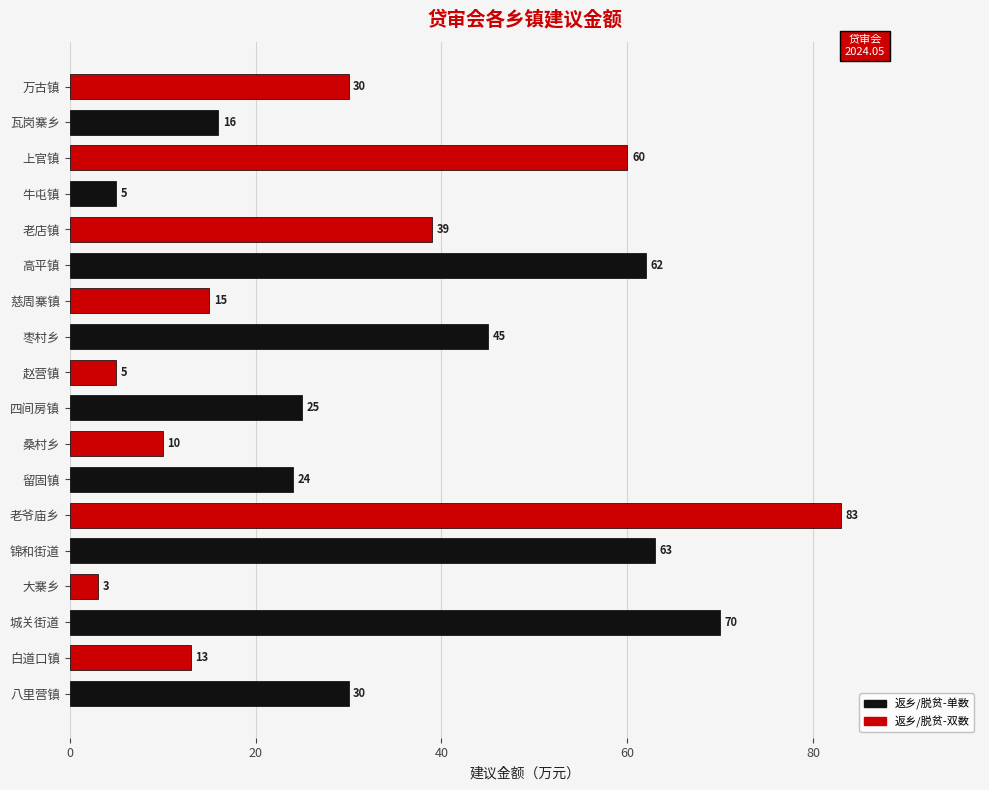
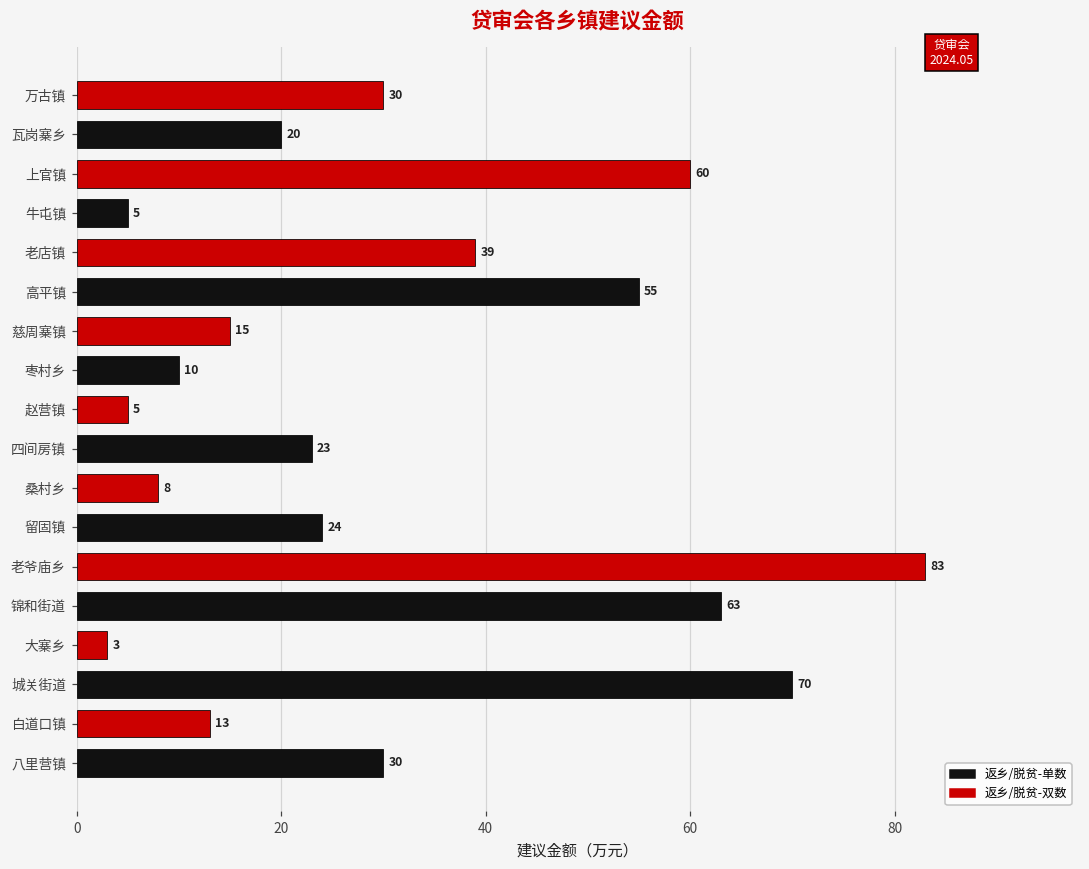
  {
    "万古镇": 30,
-   "瓦岗寨乡": 16,
+   "瓦岗寨乡": 20,
    "上官镇": 60,
    "牛屯镇": 5,
    "老店镇": 39,
-   "高平镇": 62,
+   "高平镇": 55,
    "慈周寨镇": 15,
-   "枣村乡": 45,
+   "枣村乡": 10,
    "赵营镇": 5,
-   "四间房镇": 25,
-   "桑村乡": 10,
+   "四间房镇": 23,
+   "桑村乡": 8,
    "留固镇": 24,
    "老爷庙乡": 83,
    "锦和街道": 63,
    "大寨乡": 3,
    "城关街道": 70,
    "白道口镇": 13,
    "八里营镇": 30
  }
